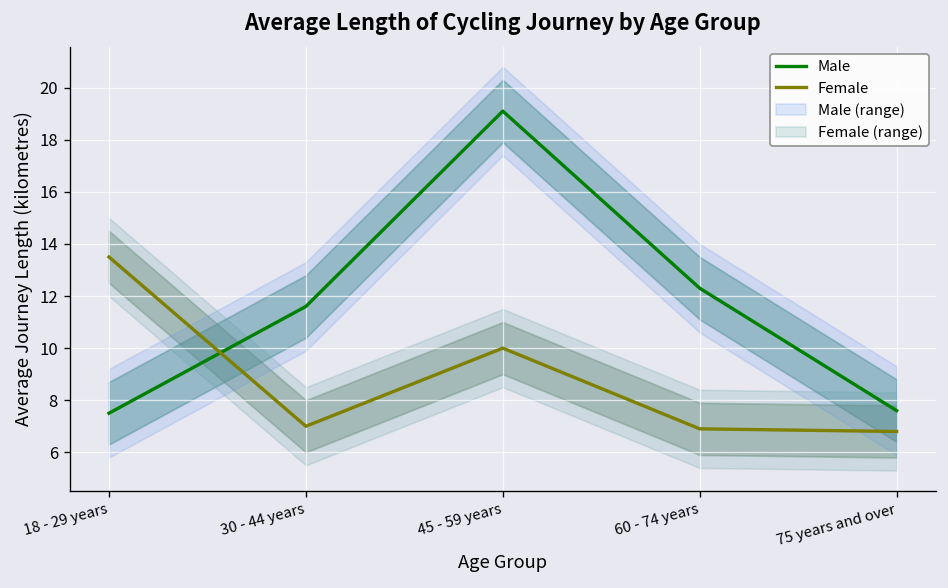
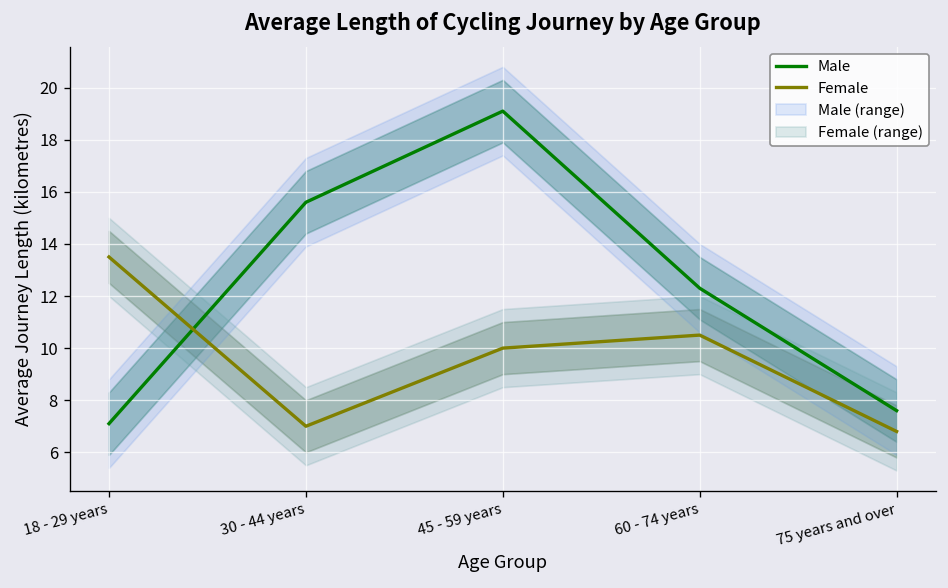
  {
    "Male": {
-     "18 - 29 years": 7.5,
-     "30 - 44 years": 11.6,
+     "18 - 29 years": 7.1,
+     "30 - 44 years": 15.6,
      "45 - 59 years": 19.1,
      "60 - 74 years": 12.3,
      "75 years and over": 7.6
    },
    "Female": {
      "18 - 29 years": 13.5,
      "30 - 44 years": 7.0,
      "45 - 59 years": 10.0,
-     "60 - 74 years": 6.9,
+     "60 - 74 years": 10.5,
      "75 years and over": 6.8
    }
  }
